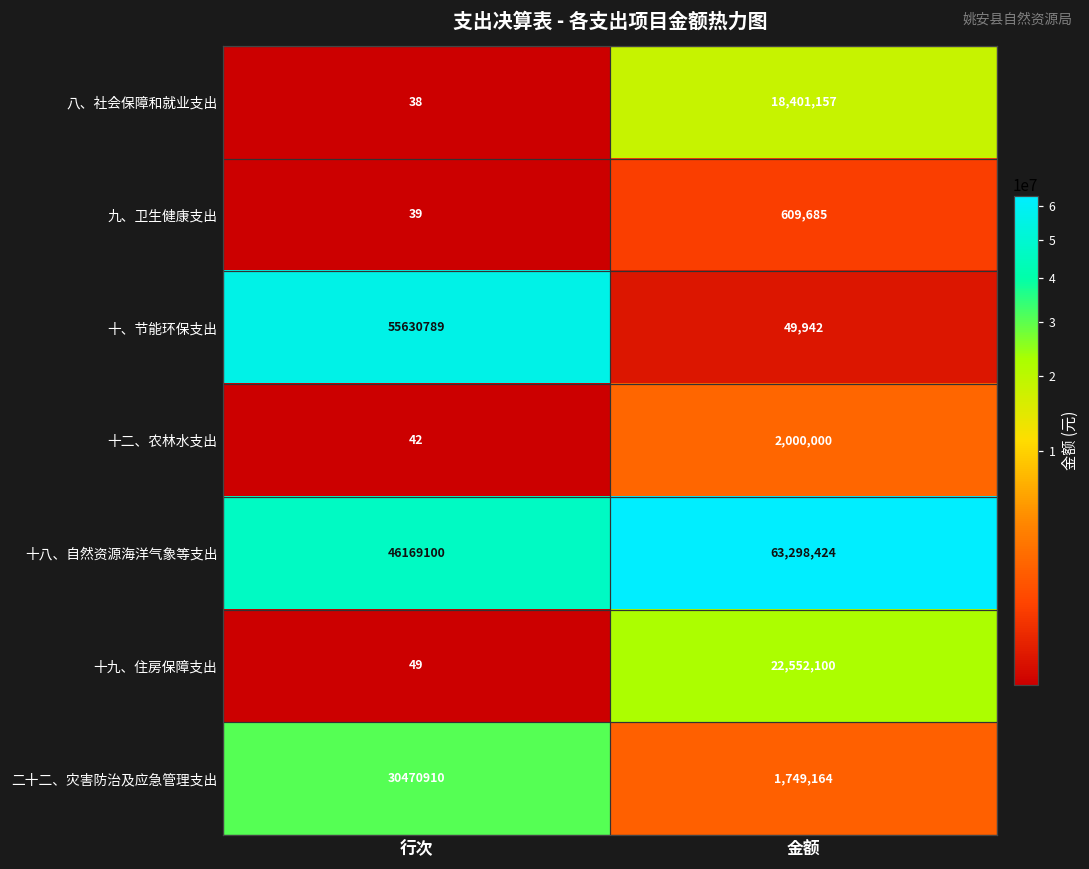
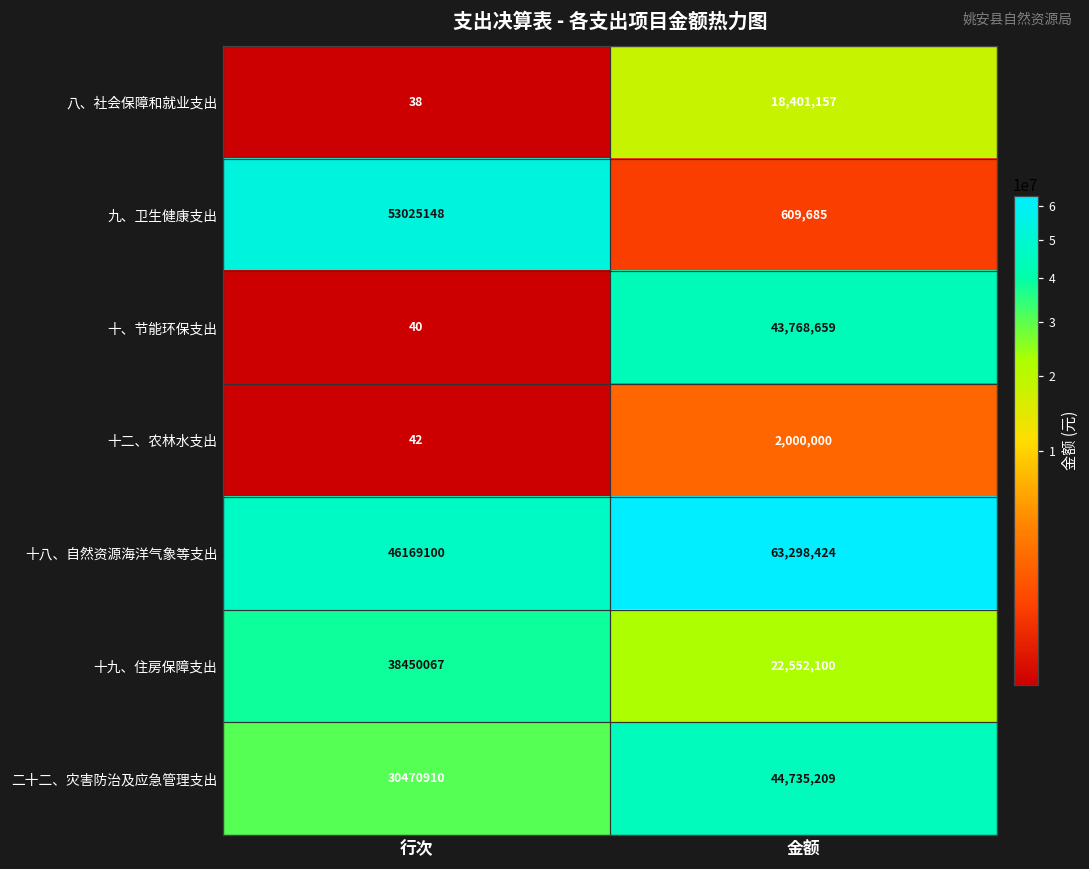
  {
    "八、社会保障和就业支出": {
      "行次": "38",
      "金额": "18,401,157"
    },
    "九、卫生健康支出": {
-     "行次": "39",
+     "行次": "53025148",
      "金额": "609,685"
    },
    "十、节能环保支出": {
-     "行次": "55630789",
-     "金额": "49,942"
+     "行次": "40",
+     "金额": "43,768,659"
    },
    "十二、农林水支出": {
      "行次": "42",
      "金额": "2,000,000"
    },
    "十八、自然资源海洋气象等支出": {
      "行次": "46169100",
      "金额": "63,298,424"
    },
    "十九、住房保障支出": {
-     "行次": "49",
+     "行次": "38450067",
      "金额": "22,552,100"
    },
    "二十二、灾害防治及应急管理支出": {
      "行次": "30470910",
-     "金额": "1,749,164"
+     "金额": "44,735,209"
    }
  }
